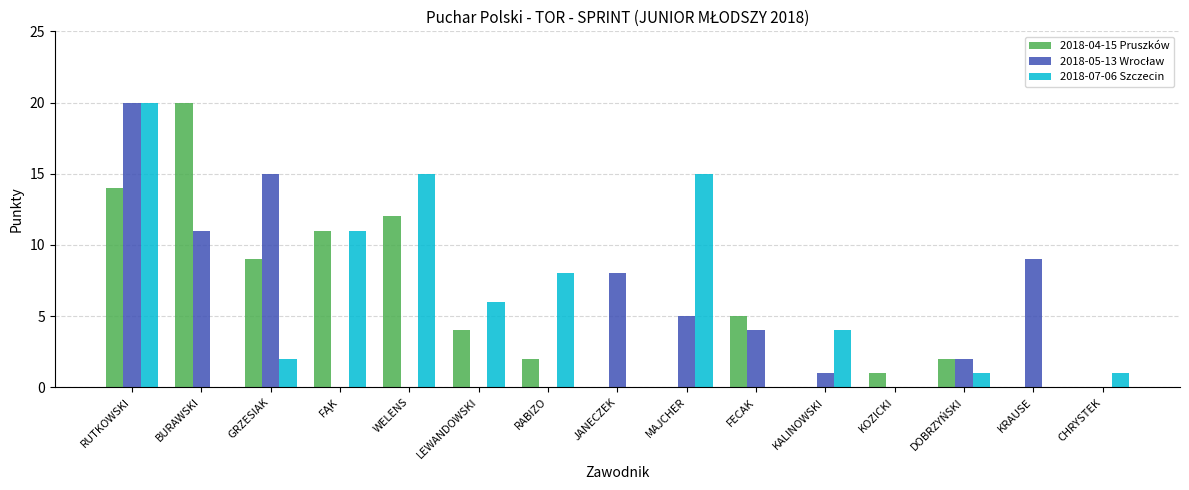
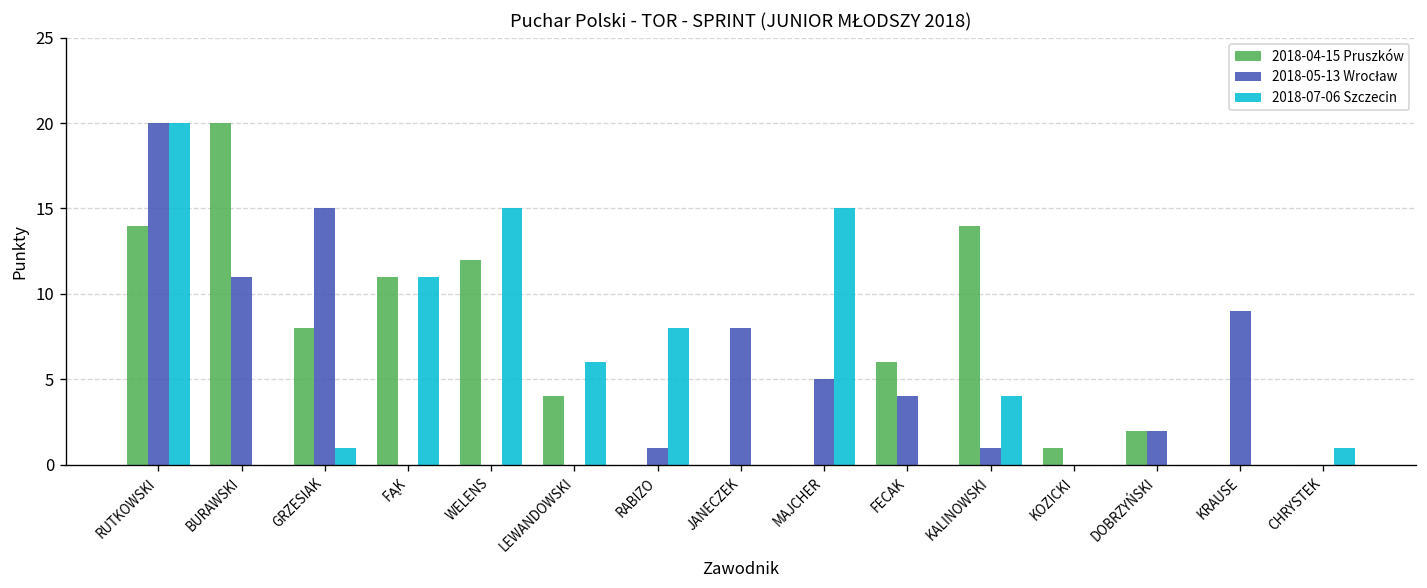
  {
    "2018-04-15 Pruszków": {
      "RUTKOWSKI": 14,
      "BURAWSKI": 20,
-     "GRZESIAK": 9,
+     "GRZESIAK": 8,
      "FĄK": 11,
      "WELENS": 12,
      "LEWANDOWSKI": 4,
-     "RABIZO": 2,
+     "RABIZO": 0,
      "JANECZEK": 0,
      "MAJCHER": 0,
-     "FECAK": 5,
-     "KALINOWSKI": 0,
+     "FECAK": 6,
+     "KALINOWSKI": 14,
      "KOZICKI": 1,
      "DOBRZYŃSKI": 2,
      "KRAUSE": 0,
      "CHRYSTEK": 0
    },
    "2018-05-13 Wrocław": {
      "RUTKOWSKI": 20,
      "BURAWSKI": 11,
      "GRZESIAK": 15,
      "FĄK": 0,
      "WELENS": 0,
      "LEWANDOWSKI": 0,
-     "RABIZO": 0,
+     "RABIZO": 1,
      "JANECZEK": 8,
      "MAJCHER": 5,
      "FECAK": 4,
      "KALINOWSKI": 1,
      "KOZICKI": 0,
      "DOBRZYŃSKI": 2,
      "KRAUSE": 9,
      "CHRYSTEK": 0
    },
    "2018-07-06 Szczecin": {
      "RUTKOWSKI": 20,
      "BURAWSKI": 0,
-     "GRZESIAK": 2,
+     "GRZESIAK": 1,
      "FĄK": 11,
      "WELENS": 15,
      "LEWANDOWSKI": 6,
      "RABIZO": 8,
      "JANECZEK": 0,
      "MAJCHER": 15,
      "FECAK": 0,
      "KALINOWSKI": 4,
      "KOZICKI": 0,
-     "DOBRZYŃSKI": 1,
+     "DOBRZYŃSKI": 0,
      "KRAUSE": 0,
      "CHRYSTEK": 1
    }
  }
